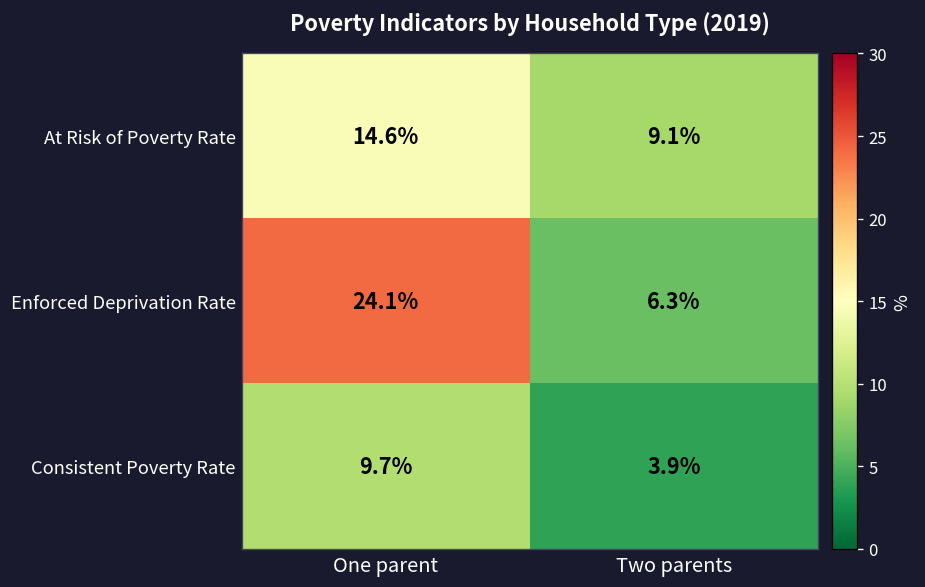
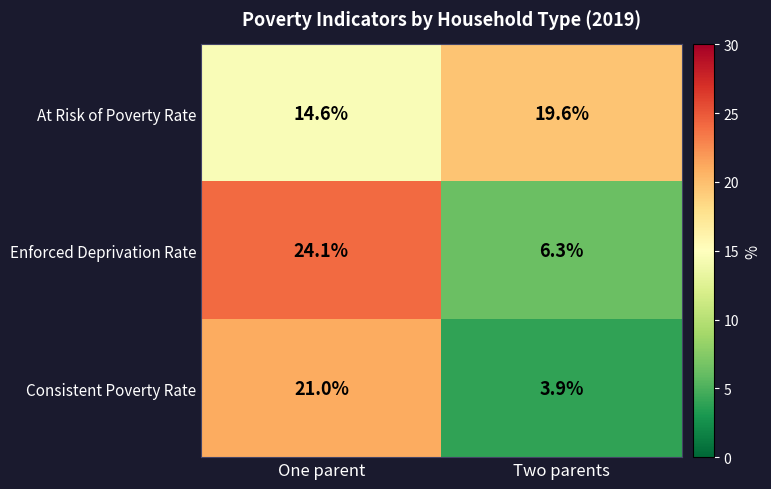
  {
    "At Risk of Poverty Rate": {
      "One parent": "14.6%",
-     "Two parents": "9.1%"
+     "Two parents": "19.6%"
    },
    "Enforced Deprivation Rate": {
      "One parent": "24.1%",
      "Two parents": "6.3%"
    },
    "Consistent Poverty Rate": {
-     "One parent": "9.7%",
+     "One parent": "21.0%",
      "Two parents": "3.9%"
    }
  }
